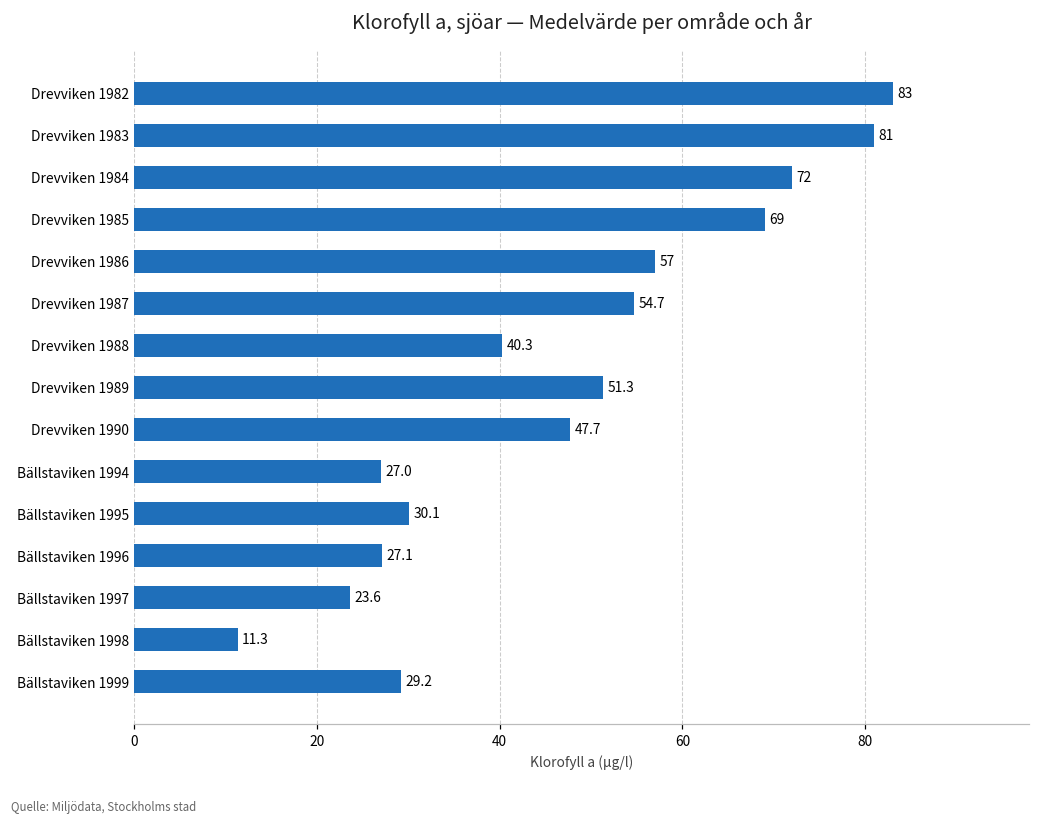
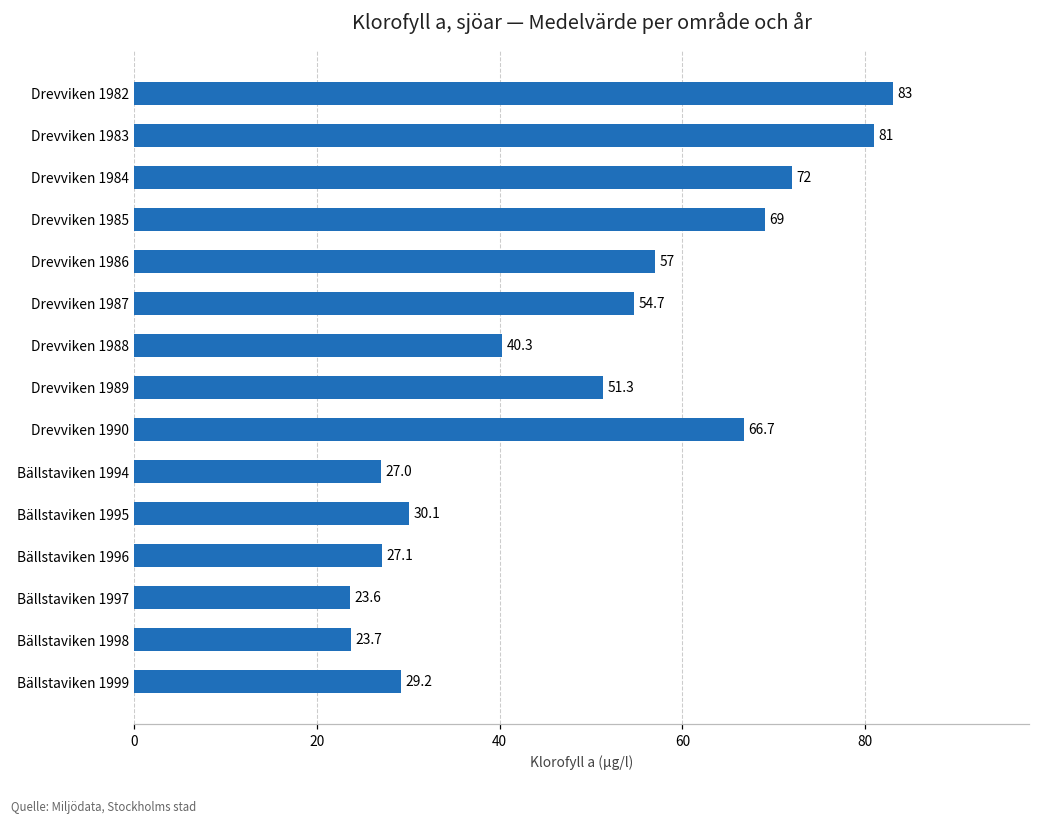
  {
    "Drevviken 1982": 83,
    "Drevviken 1983": 81,
    "Drevviken 1984": 72,
    "Drevviken 1985": 69,
    "Drevviken 1986": 57,
    "Drevviken 1987": 54.7,
    "Drevviken 1988": 40.3,
    "Drevviken 1989": 51.3,
-   "Drevviken 1990": 47.7,
+   "Drevviken 1990": 66.7,
    "Bällstaviken 1994": 27.0,
    "Bällstaviken 1995": 30.1,
    "Bällstaviken 1996": 27.1,
    "Bällstaviken 1997": 23.6,
-   "Bällstaviken 1998": 11.3,
+   "Bällstaviken 1998": 23.7,
    "Bällstaviken 1999": 29.2
  }
